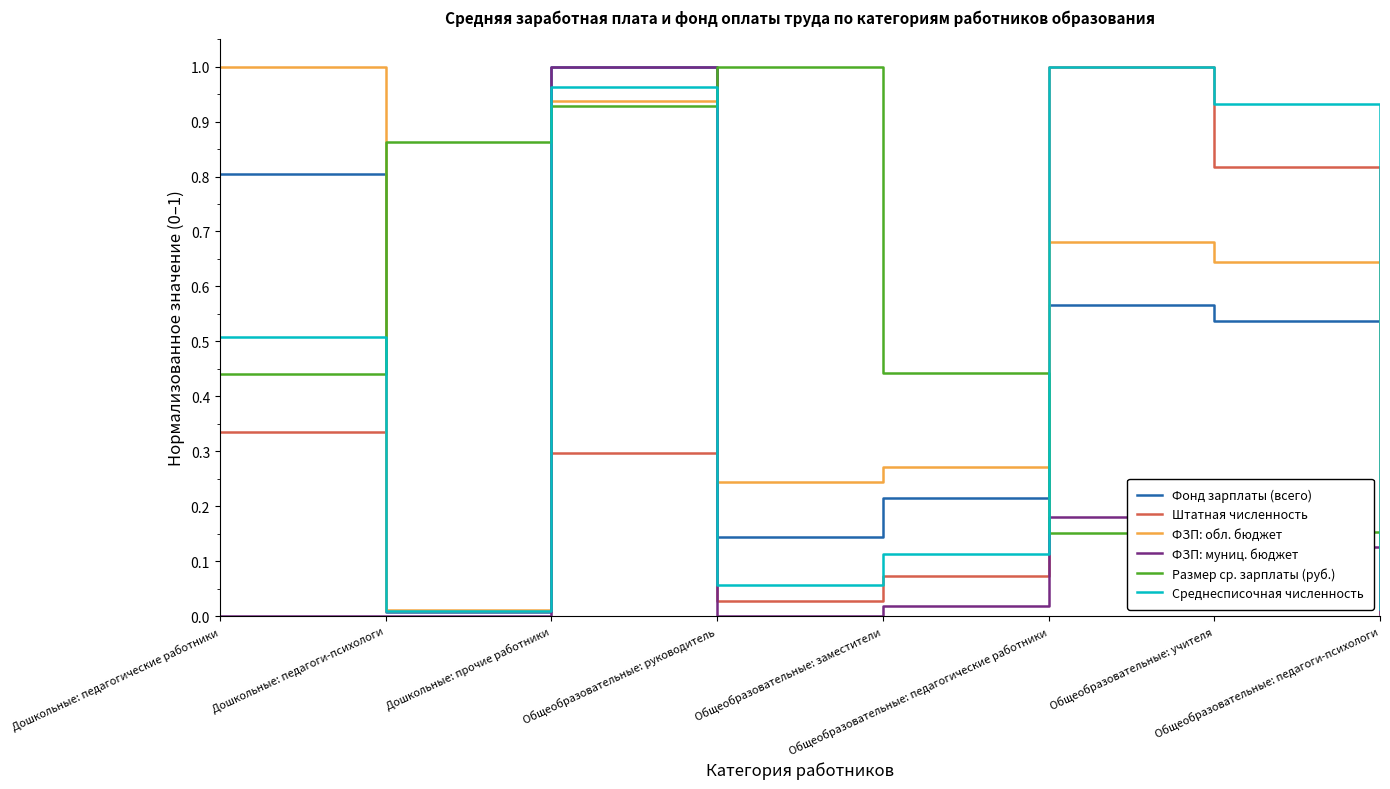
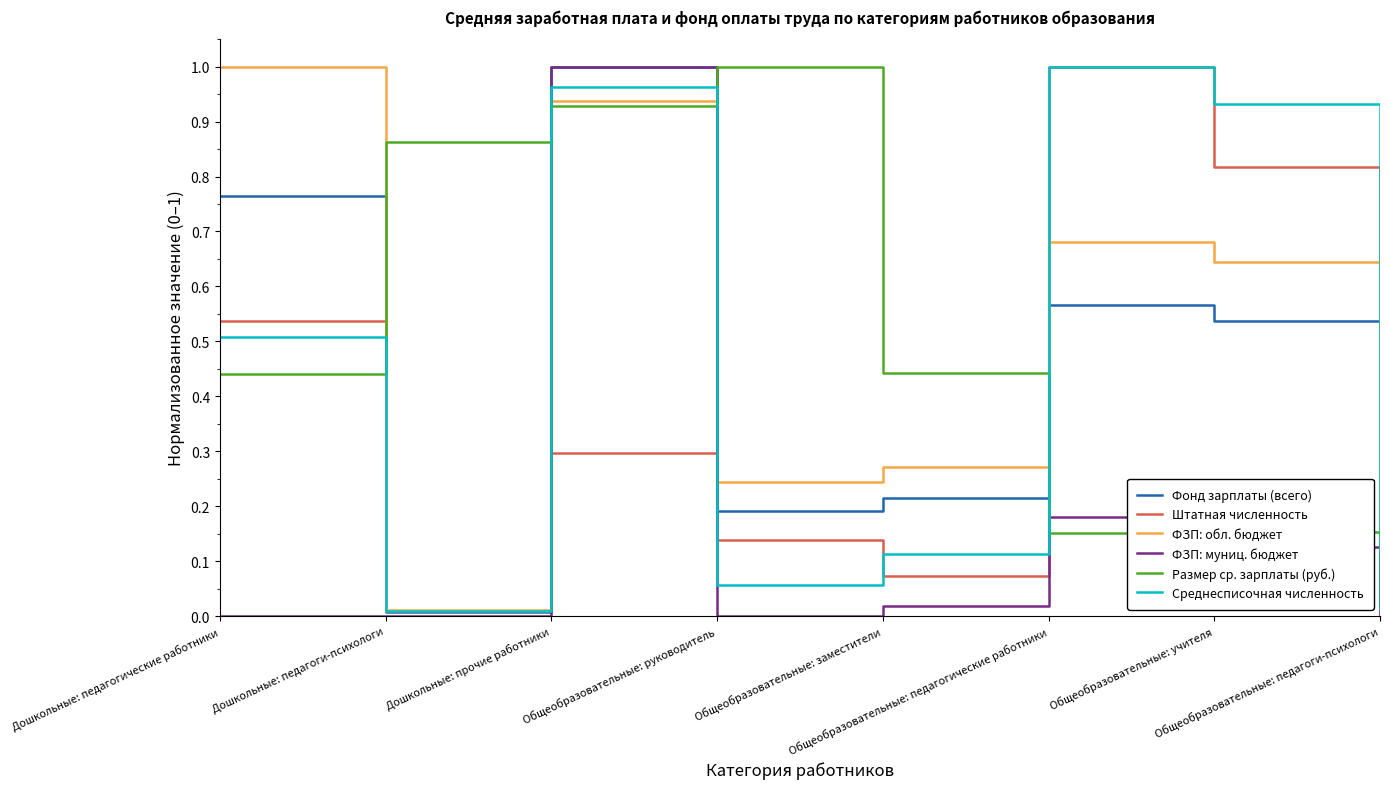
  {
    "Фонд зарплаты (всего)": {
-     "Дошкольные: педагогические работники": 0.80,
-     "Общеобразовательные: руководитель": 0.14,
+     "Дошкольные: педагогические работники": 0.76,
+     "Общеобразовательные: руководитель": 0.19,
      "Общеобразовательные: заместители": 0.22,
      "Общеобразовательные: педагогические работники": 0.57,
      "Общеобразовательные: учителя": 0.54
    },
    "Штатная численность": {
-     "Дошкольные: педагогические работники": 0.34,
+     "Дошкольные: педагогические работники": 0.54,
      "Дошкольные: прочие работники": 0.30,
-     "Общеобразовательные: руководитель": 0.03,
+     "Общеобразовательные: руководитель": 0.14,
      "Общеобразовательные: заместители": 0.07,
      "Общеобразовательные: учителя": 0.82,
      "Общеобразовательные: педагоги-психологи": 0.02
    },
    "ФЗП: обл. бюджет": {
      "Дошкольные: педагогические работники": 1.00,
      "Дошкольные: прочие работники": 0.94,
      "Общеобразовательные: руководитель": 0.24,
      "Общеобразовательные: заместители": 0.27,
      "Общеобразовательные: педагогические работники": 0.68,
      "Общеобразовательные: учителя": 0.64
    },
    "ФЗП: муниц. бюджет": {
      "Дошкольные: педагогические работники": 0.00,
      "Дошкольные: педагоги-психологи": 0.00,
      "Общеобразовательные: руководитель": 0.00,
      "Общеобразовательные: заместители": 0.02,
      "Общеобразовательные: педагогические работники": 0.18,
      "Общеобразовательные: педагоги-психологи": 0.00
    },
    "Размер ср. зарплаты (руб.)": {
      "Дошкольные: педагогические работники": 0.44,
      "Дошкольные: педагоги-психологи": 0.86,
      "Дошкольные: прочие работники": 0.93,
      "Общеобразовательные: руководитель": 1.00,
      "Общеобразовательные: заместители": 0.44,
      "Общеобразовательные: педагогические работники": 0.15,
      "Общеобразовательные: педагоги-психологи": 0.12
    },
    "Среднесписочная численность": {
      "Дошкольные: педагогические работники": 0.51,
      "Дошкольные: прочие работники": 0.96,
      "Общеобразовательные: руководитель": 0.06,
      "Общеобразовательные: заместители": 0.11,
      "Общеобразовательные: учителя": 0.93,
      "Общеобразовательные: педагоги-психологи": 0.01
    }
  }
